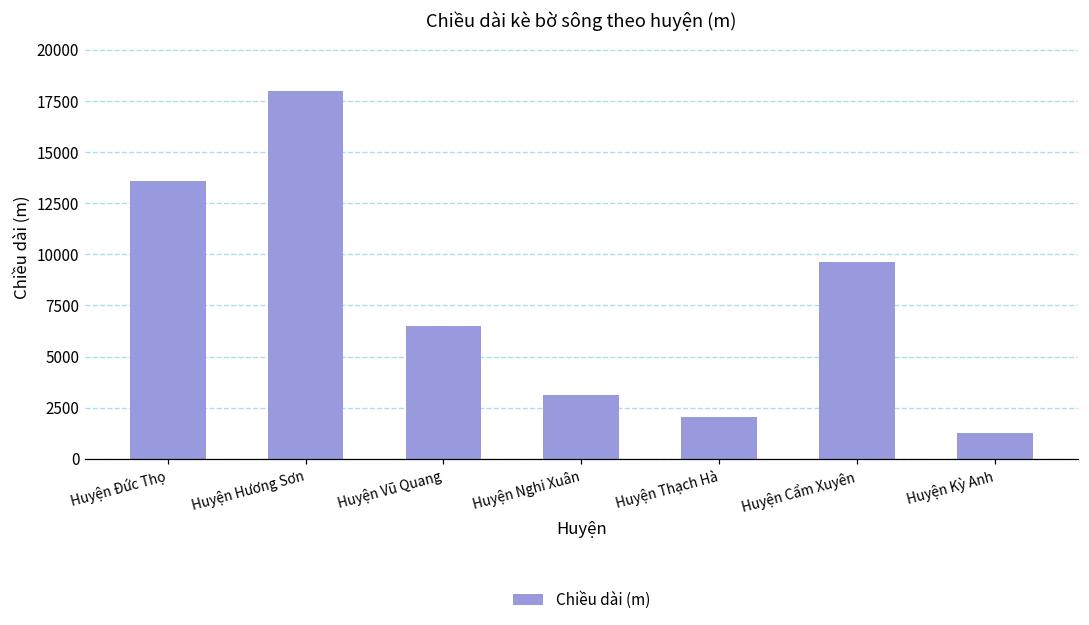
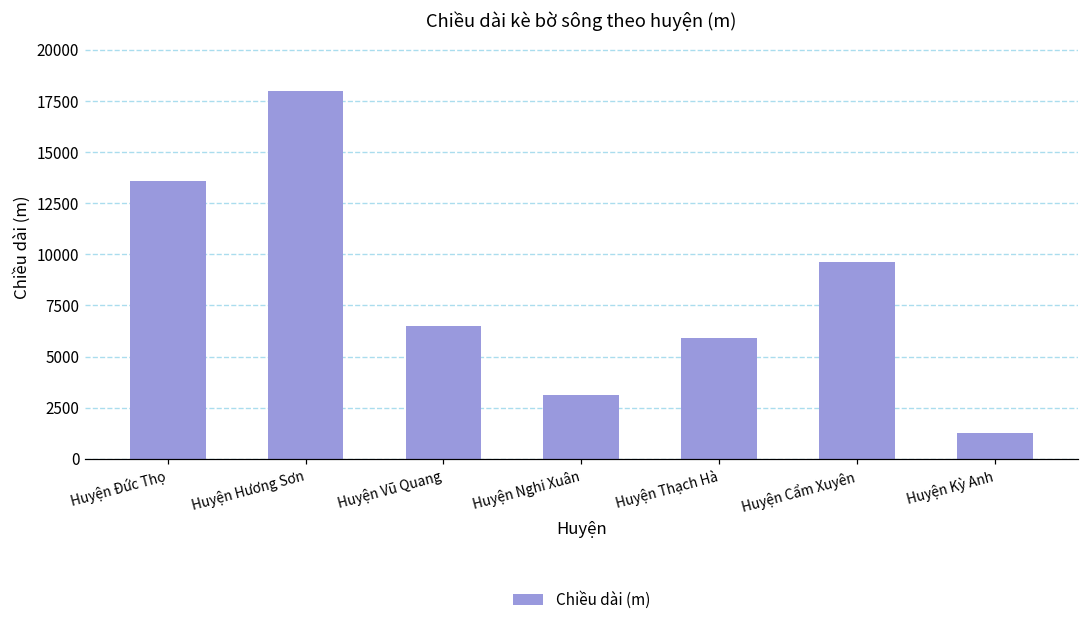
  {
    "Huyện Đức Thọ": 13600,
    "Huyện Hương Sơn": 18000,
    "Huyện Vũ Quang": 6500,
    "Huyện Nghi Xuân": 3100,
-   "Huyện Thạch Hà": 2000,
+   "Huyện Thạch Hà": 5900,
    "Huyện Cẩm Xuyên": 9600,
    "Huyện Kỳ Anh": 1200
  }
